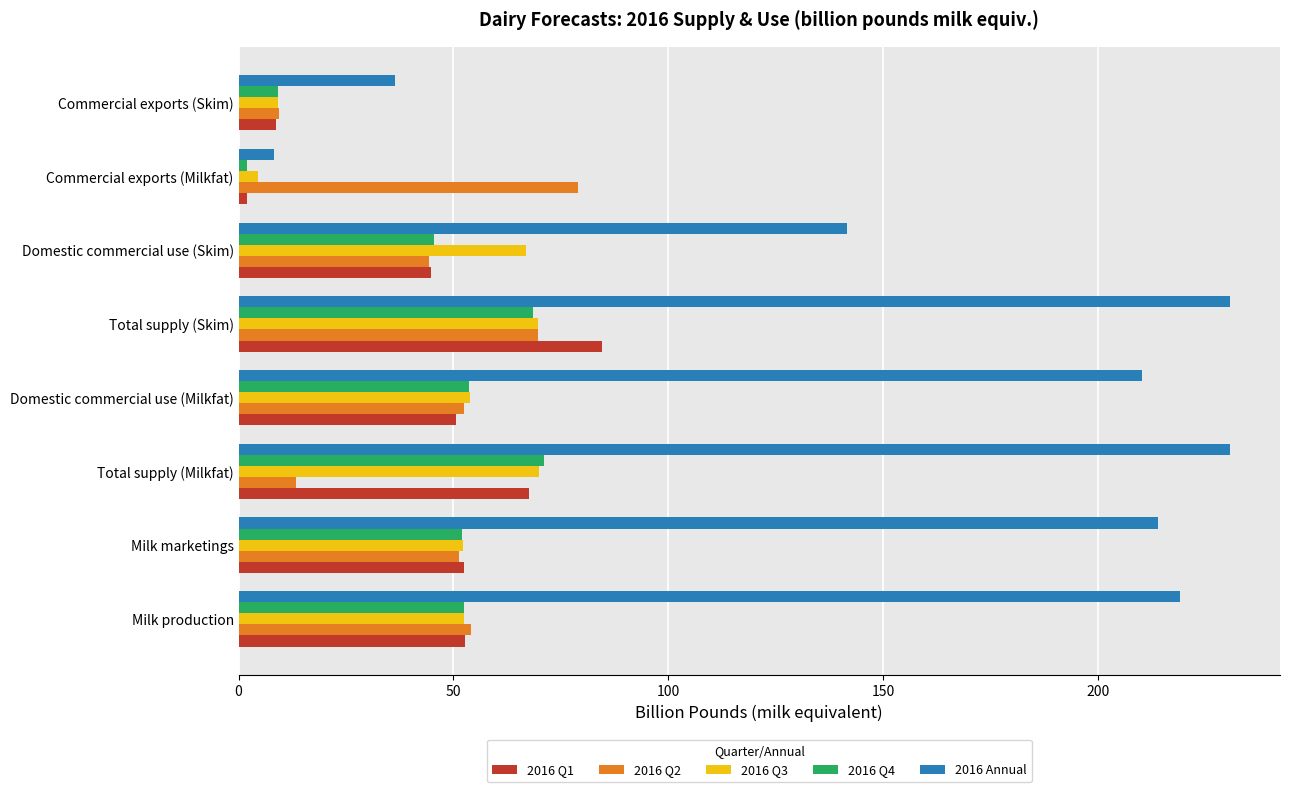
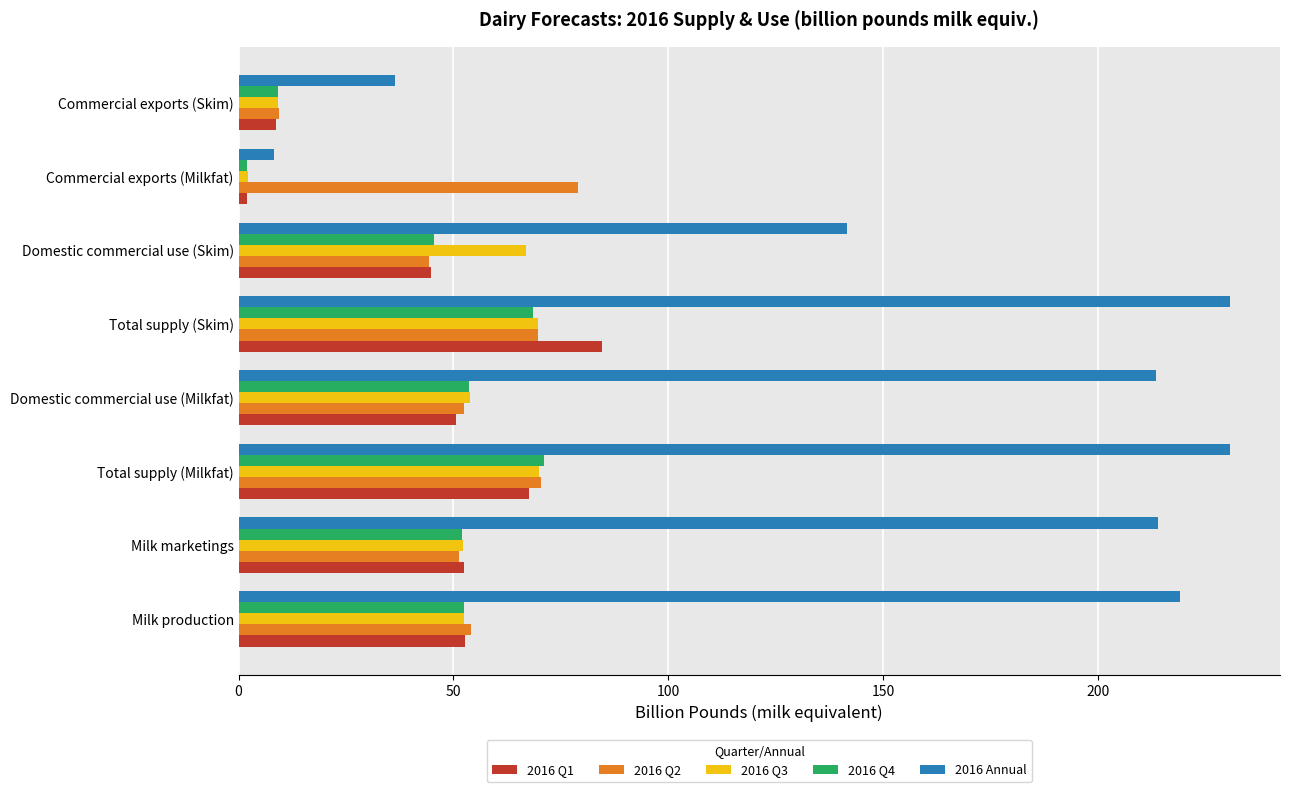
  {
    "2016 Q1": {
      "Commercial exports (Skim)": 9,
      "Commercial exports (Milkfat)": 2,
      "Domestic commercial use (Skim)": 45,
      "Total supply (Skim)": 85,
      "Domestic commercial use (Milkfat)": 51,
      "Total supply (Milkfat)": 68,
      "Milk marketings": 53,
      "Milk production": 53
    },
    "2016 Q2": {
      "Commercial exports (Skim)": 9,
      "Commercial exports (Milkfat)": 79,
      "Domestic commercial use (Skim)": 44,
      "Total supply (Skim)": 70,
      "Domestic commercial use (Milkfat)": 52,
-     "Total supply (Milkfat)": 13,
+     "Total supply (Milkfat)": 71,
      "Milk marketings": 51,
      "Milk production": 54
    },
    "2016 Q3": {
      "Commercial exports (Skim)": 9,
-     "Commercial exports (Milkfat)": 5,
+     "Commercial exports (Milkfat)": 2,
      "Domestic commercial use (Skim)": 67,
      "Total supply (Skim)": 70,
      "Domestic commercial use (Milkfat)": 54,
      "Total supply (Milkfat)": 70,
      "Milk marketings": 52,
      "Milk production": 53
    },
    "2016 Q4": {
      "Commercial exports (Skim)": 9,
      "Commercial exports (Milkfat)": 2,
      "Domestic commercial use (Skim)": 46,
      "Total supply (Skim)": 69,
      "Domestic commercial use (Milkfat)": 54,
      "Total supply (Milkfat)": 71,
      "Milk marketings": 52,
      "Milk production": 52
    },
    "2016 Annual": {
      "Commercial exports (Skim)": 36,
      "Commercial exports (Milkfat)": 8,
      "Domestic commercial use (Skim)": 142,
      "Total supply (Skim)": 231,
-     "Domestic commercial use (Milkfat)": 210,
+     "Domestic commercial use (Milkfat)": 214,
      "Total supply (Milkfat)": 231,
      "Milk marketings": 214,
      "Milk production": 219
    }
  }
